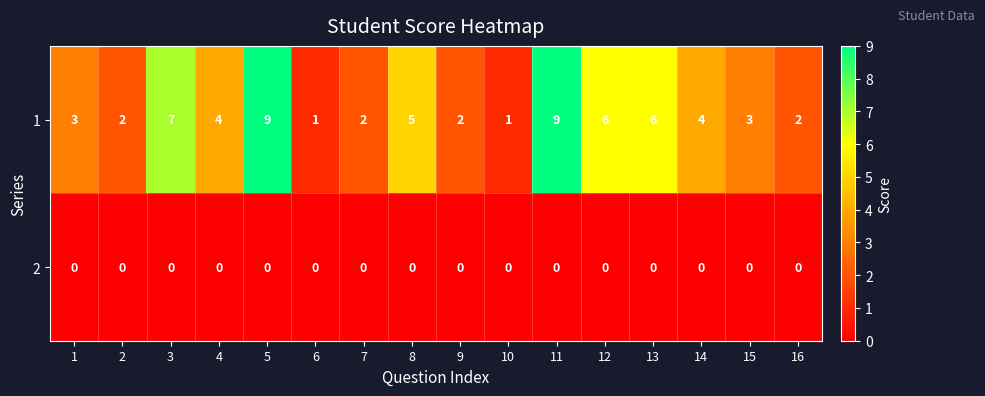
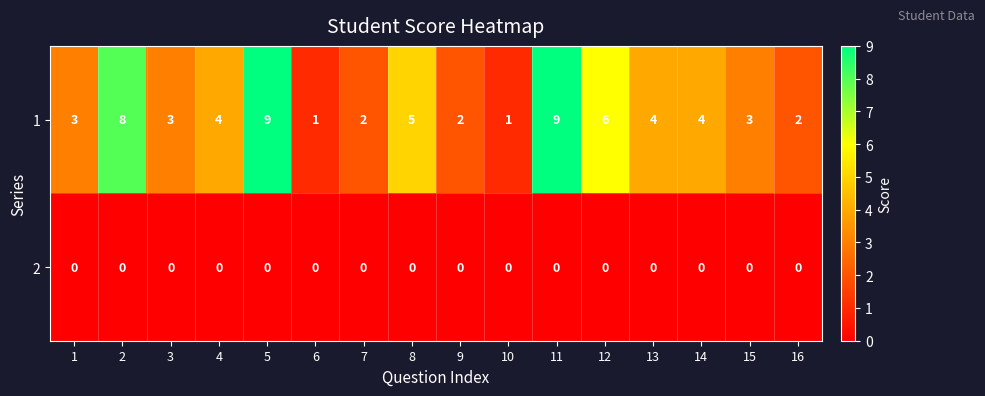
  {
    "1": {
      "1": 3,
-     "2": 2,
-     "3": 7,
+     "2": 8,
+     "3": 3,
      "4": 4,
      "5": 9,
      "6": 1,
      "7": 2,
      "8": 5,
      "9": 2,
      "10": 1,
      "11": 9,
      "12": 6,
-     "13": 6,
+     "13": 4,
      "14": 4,
      "15": 3,
      "16": 2
    },
    "2": {
      "1": 0,
      "2": 0,
      "3": 0,
      "4": 0,
      "5": 0,
      "6": 0,
      "7": 0,
      "8": 0,
      "9": 0,
      "10": 0,
      "11": 0,
      "12": 0,
      "13": 0,
      "14": 0,
      "15": 0,
      "16": 0
    }
  }
